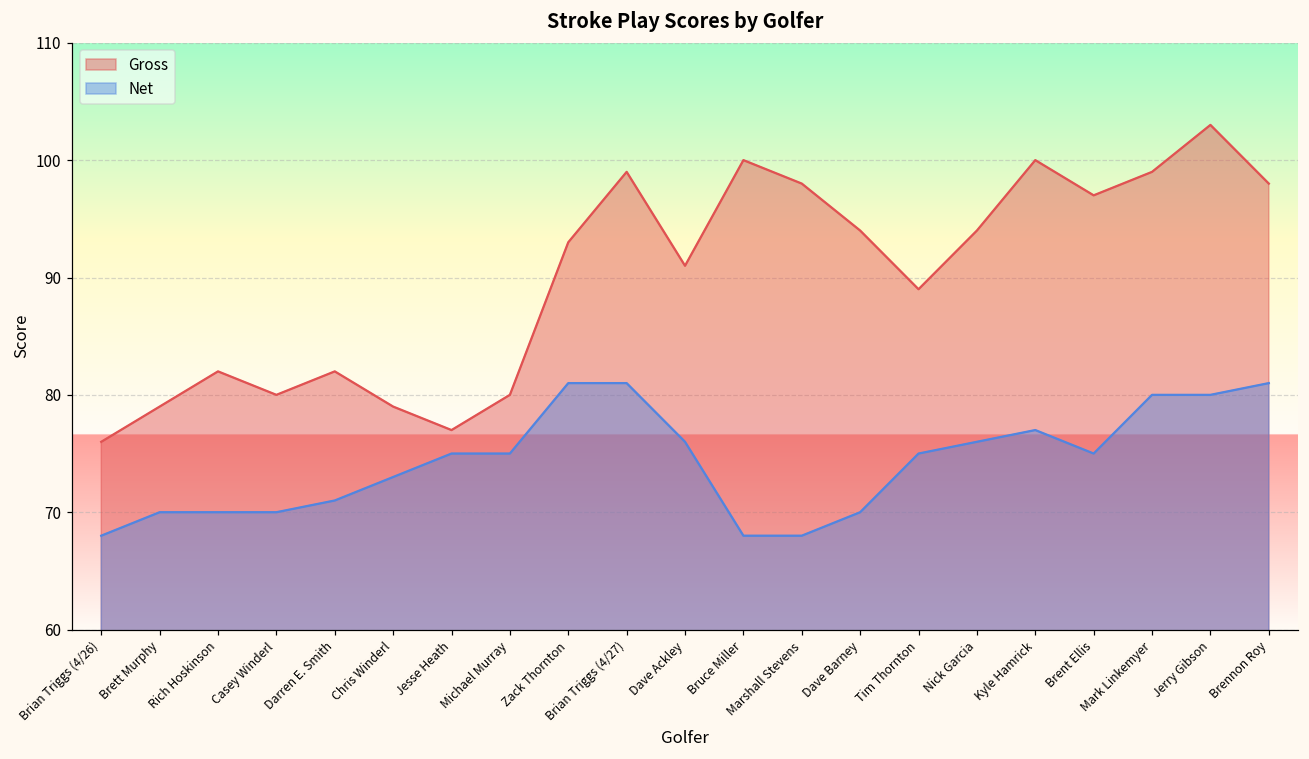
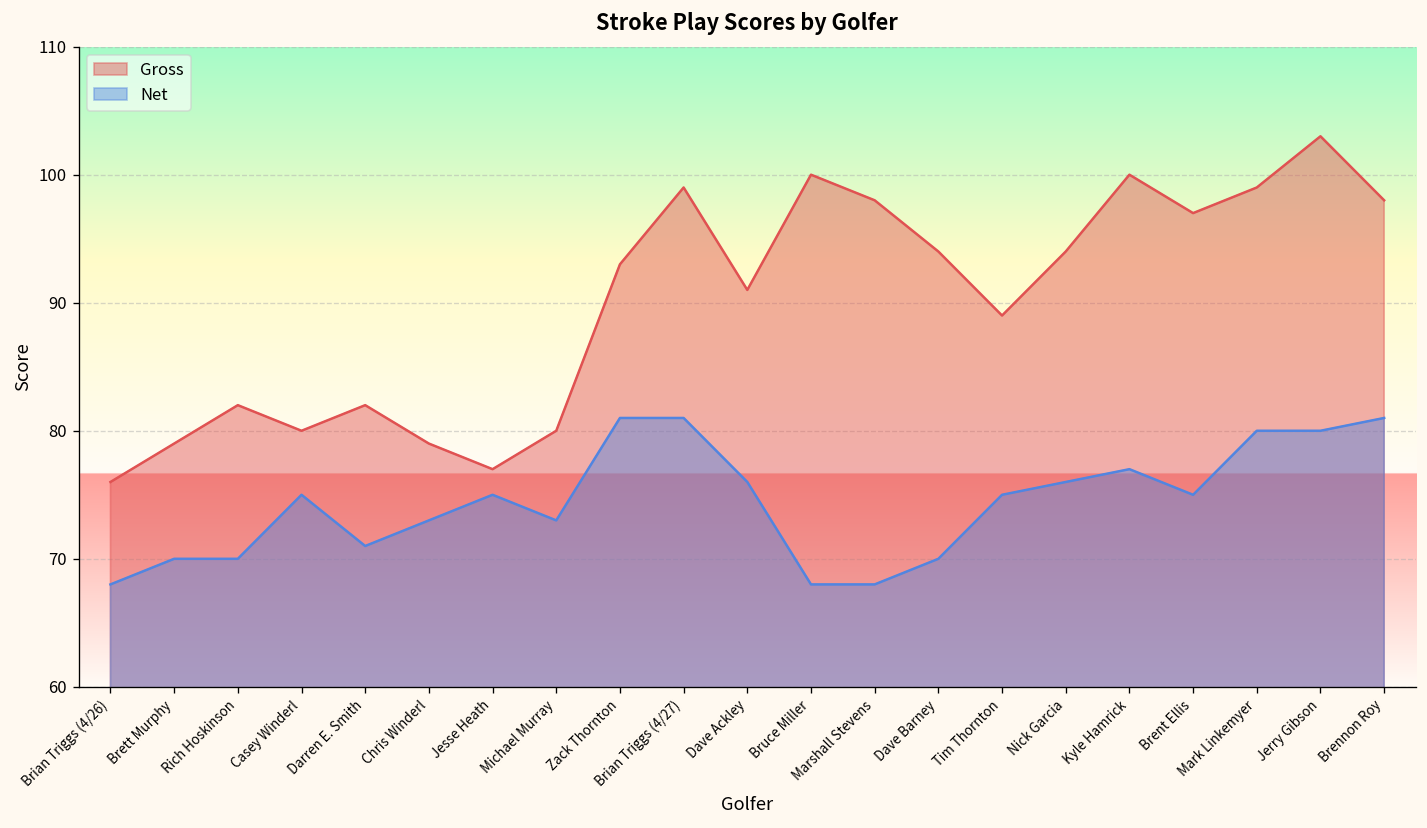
  {
    "Gross": {
      "Brian Triggs (4/26)": 76,
      "Brett Murphy": 79,
      "Rich Hoskinson": 82,
      "Casey Winderl": 80,
      "Darren E. Smith": 82,
      "Chris Winderl": 79,
      "Jesse Heath": 77,
      "Michael Murray": 80,
      "Zack Thornton": 93,
      "Brian Triggs (4/27)": 99,
      "Dave Ackley": 91,
      "Bruce Miller": 100,
      "Marshall Stevens": 98,
      "Dave Barney": 94,
      "Tim Thornton": 89,
      "Nick Garcia": 94,
      "Kyle Hamrick": 100,
      "Brent Ellis": 97,
      "Mark Linkemyer": 99,
      "Jerry Gibson": 103,
      "Brennon Roy": 98
    },
    "Net": {
      "Brian Triggs (4/26)": 68,
      "Brett Murphy": 70,
      "Rich Hoskinson": 70,
-     "Casey Winderl": 70,
+     "Casey Winderl": 75,
      "Darren E. Smith": 71,
      "Chris Winderl": 73,
      "Jesse Heath": 75,
-     "Michael Murray": 75,
+     "Michael Murray": 73,
      "Zack Thornton": 81,
      "Brian Triggs (4/27)": 81,
      "Dave Ackley": 76,
      "Bruce Miller": 68,
      "Marshall Stevens": 68,
      "Dave Barney": 70,
      "Tim Thornton": 75,
      "Nick Garcia": 76,
      "Kyle Hamrick": 77,
      "Brent Ellis": 75,
      "Mark Linkemyer": 80,
      "Jerry Gibson": 80,
      "Brennon Roy": 81
    }
  }
